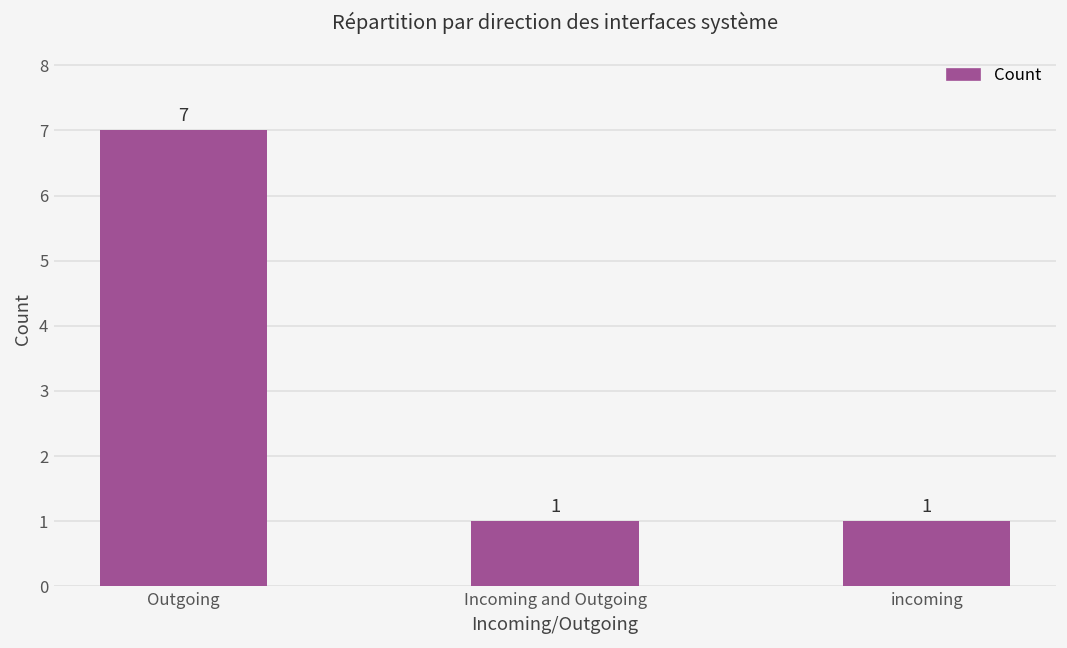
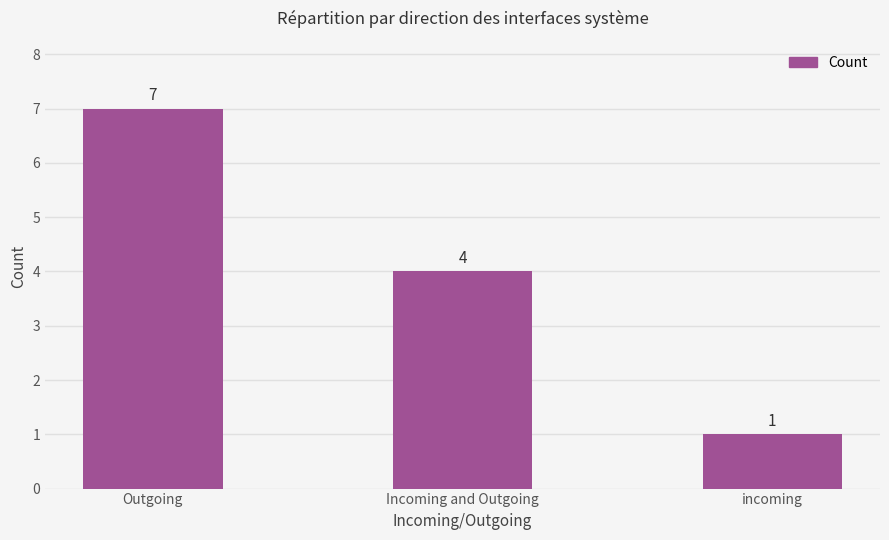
  {
    "Outgoing": 7,
-   "Incoming and Outgoing": 1,
+   "Incoming and Outgoing": 4,
    "incoming": 1
  }
